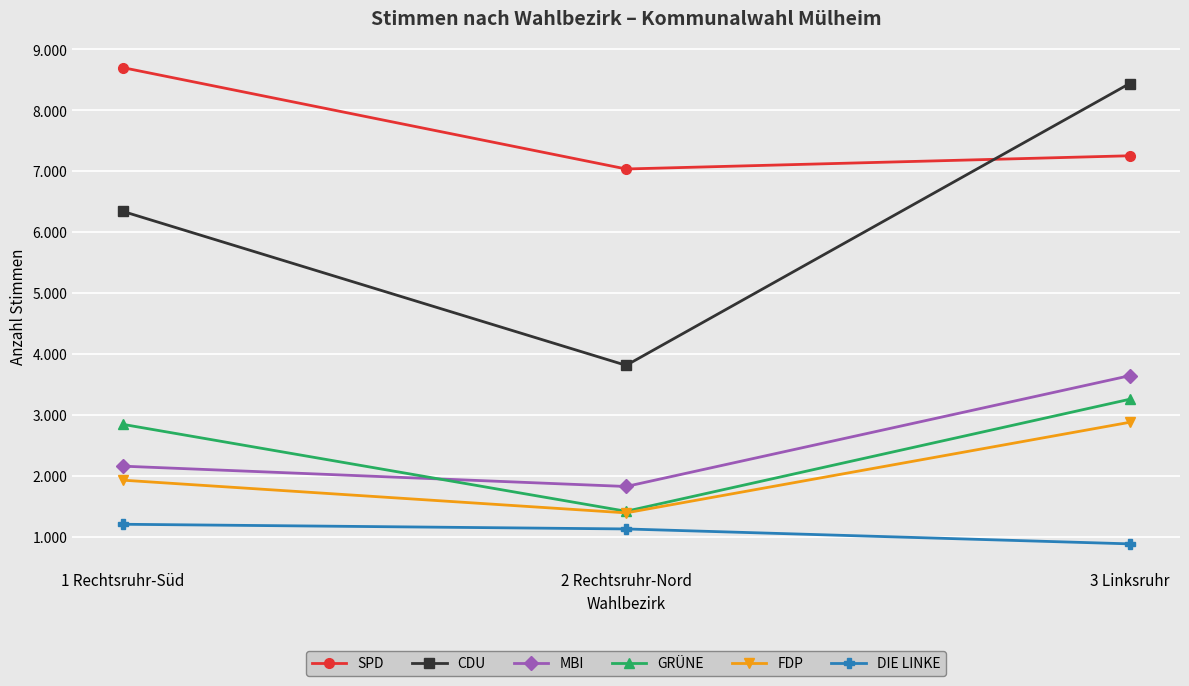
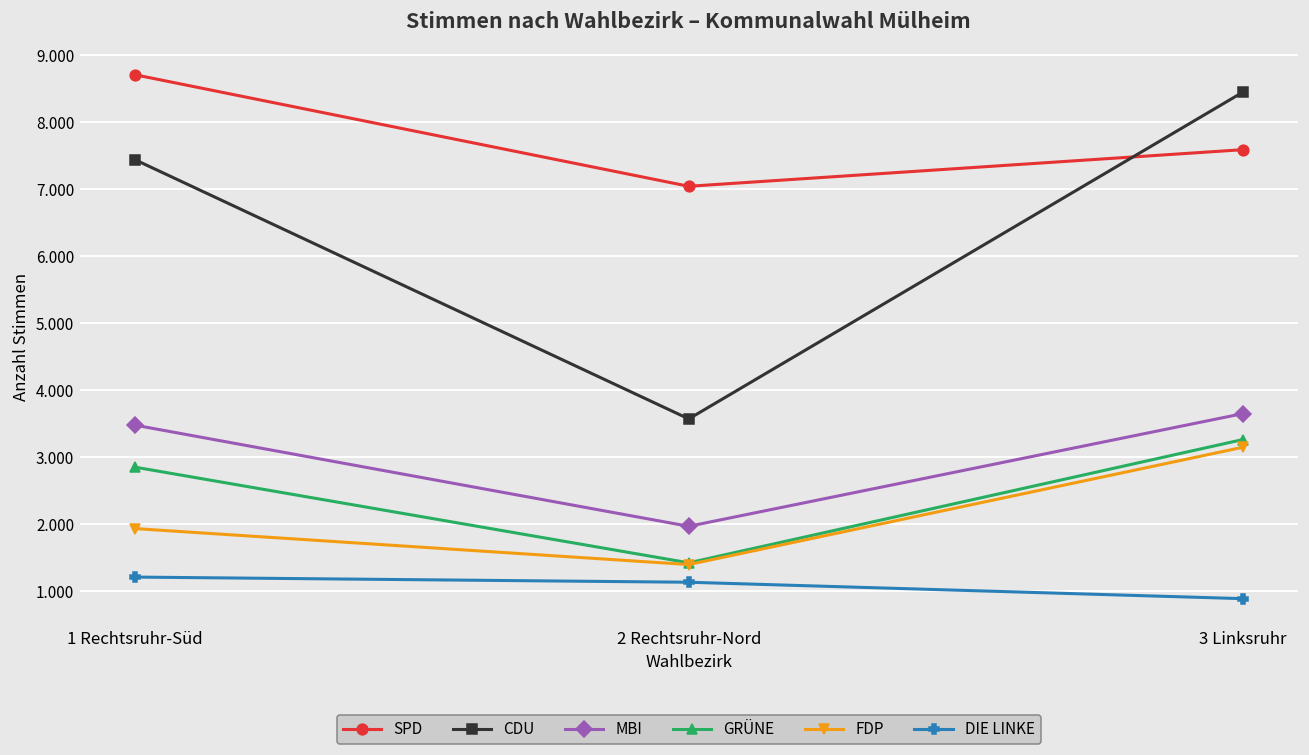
  {
    "SPD": {
      "1 Rechtsruhr-Süd": 8.7,
      "2 Rechtsruhr-Nord": 7.0,
-     "3 Linksruhr": 7.3
+     "3 Linksruhr": 7.6
    },
    "CDU": {
-     "1 Rechtsruhr-Süd": 6.3,
-     "2 Rechtsruhr-Nord": 3.8,
+     "1 Rechtsruhr-Süd": 7.4,
+     "2 Rechtsruhr-Nord": 3.6,
      "3 Linksruhr": 8.4
    },
    "MBI": {
-     "1 Rechtsruhr-Süd": 2.2,
-     "2 Rechtsruhr-Nord": 1.8,
+     "1 Rechtsruhr-Süd": 3.5,
+     "2 Rechtsruhr-Nord": 2.0,
      "3 Linksruhr": 3.6
    },
    "GRÜNE": {
      "1 Rechtsruhr-Süd": 2.8,
      "3 Linksruhr": 3.3
    },
    "FDP": {
      "1 Rechtsruhr-Süd": 1.9,
-     "3 Linksruhr": 2.9
+     "3 Linksruhr": 3.1
    },
    "DIE LINKE": {
      "1 Rechtsruhr-Süd": 1.2,
      "2 Rechtsruhr-Nord": 1.1,
      "3 Linksruhr": 0.9
    }
  }
